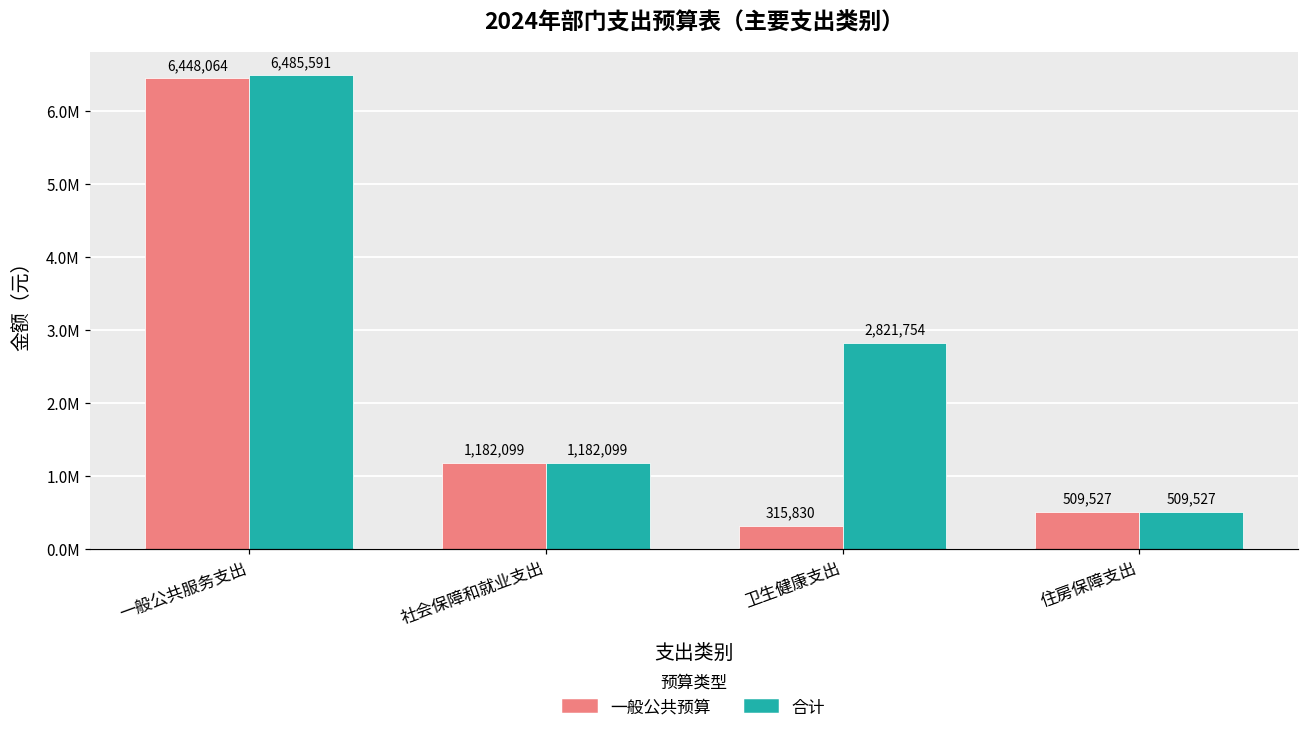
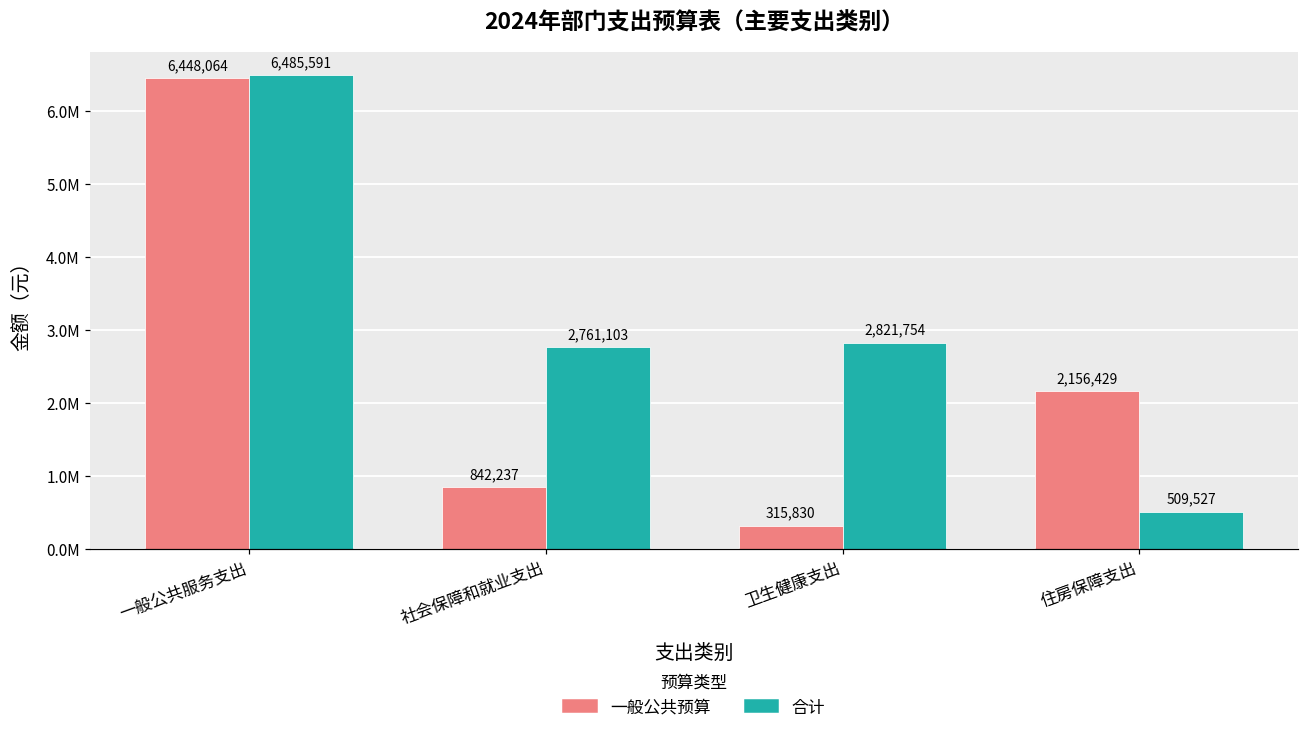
  {
    "一般公共预算": {
      "一般公共服务支出": "6,448,064",
-     "社会保障和就业支出": "1,182,099",
+     "社会保障和就业支出": "842,237",
      "卫生健康支出": "315,830",
-     "住房保障支出": "509,527"
+     "住房保障支出": "2,156,429"
    },
    "合计": {
      "一般公共服务支出": "6,485,591",
-     "社会保障和就业支出": "1,182,099",
+     "社会保障和就业支出": "2,761,103",
      "卫生健康支出": "2,821,754",
      "住房保障支出": "509,527"
    }
  }
